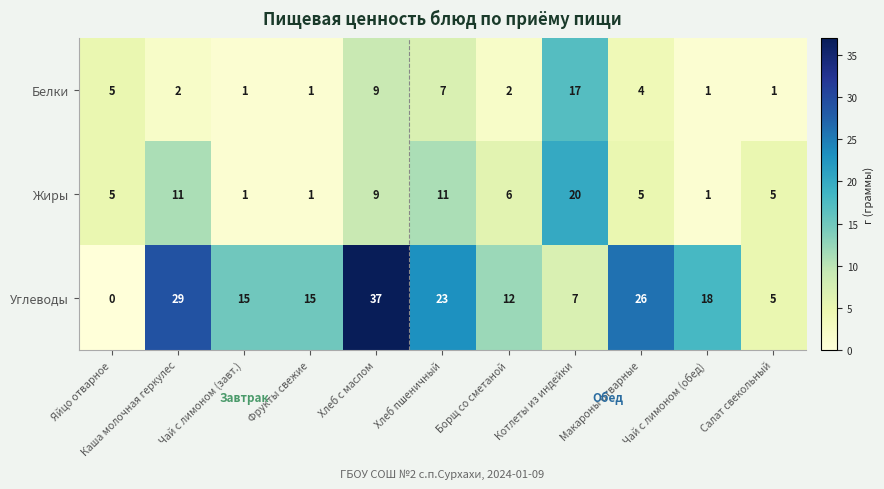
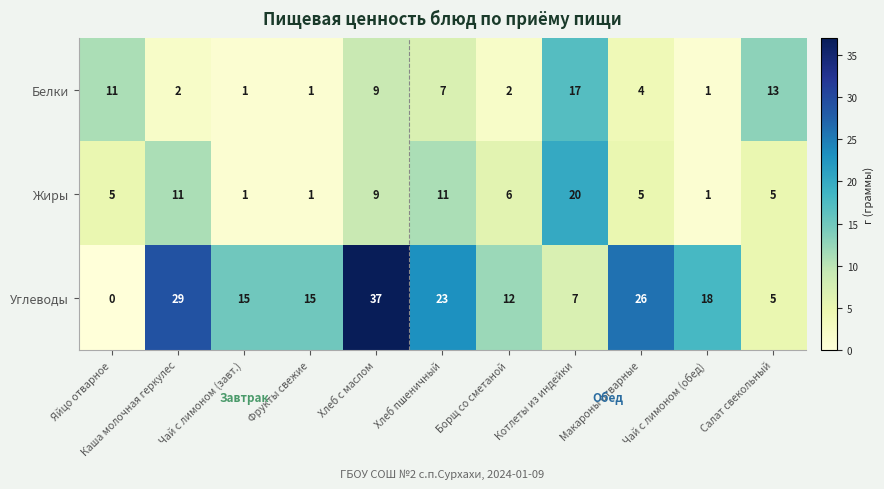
  {
    "Белки": {
-     "Яйцо отварное": 5,
+     "Яйцо отварное": 11,
      "Каша молочная геркулес": 2,
      "Чай с лимоном (завт.)": 1,
      "Фрукты свежие": 1,
      "Хлеб с маслом": 9,
      "Хлеб пшеничный": 7,
      "Борщ со сметаной": 2,
      "Котлеты из индейки": 17,
      "Макароны отварные": 4,
      "Чай с лимоном (обед)": 1,
-     "Салат свекольный": 1
+     "Салат свекольный": 13
    },
    "Жиры": {
      "Яйцо отварное": 5,
      "Каша молочная геркулес": 11,
      "Чай с лимоном (завт.)": 1,
      "Фрукты свежие": 1,
      "Хлеб с маслом": 9,
      "Хлеб пшеничный": 11,
      "Борщ со сметаной": 6,
      "Котлеты из индейки": 20,
      "Макароны отварные": 5,
      "Чай с лимоном (обед)": 1,
      "Салат свекольный": 5
    },
    "Углеводы": {
      "Яйцо отварное": 0,
      "Каша молочная геркулес": 29,
      "Чай с лимоном (завт.)": 15,
      "Фрукты свежие": 15,
      "Хлеб с маслом": 37,
      "Хлеб пшеничный": 23,
      "Борщ со сметаной": 12,
      "Котлеты из индейки": 7,
      "Макароны отварные": 26,
      "Чай с лимоном (обед)": 18,
      "Салат свекольный": 5
    }
  }
